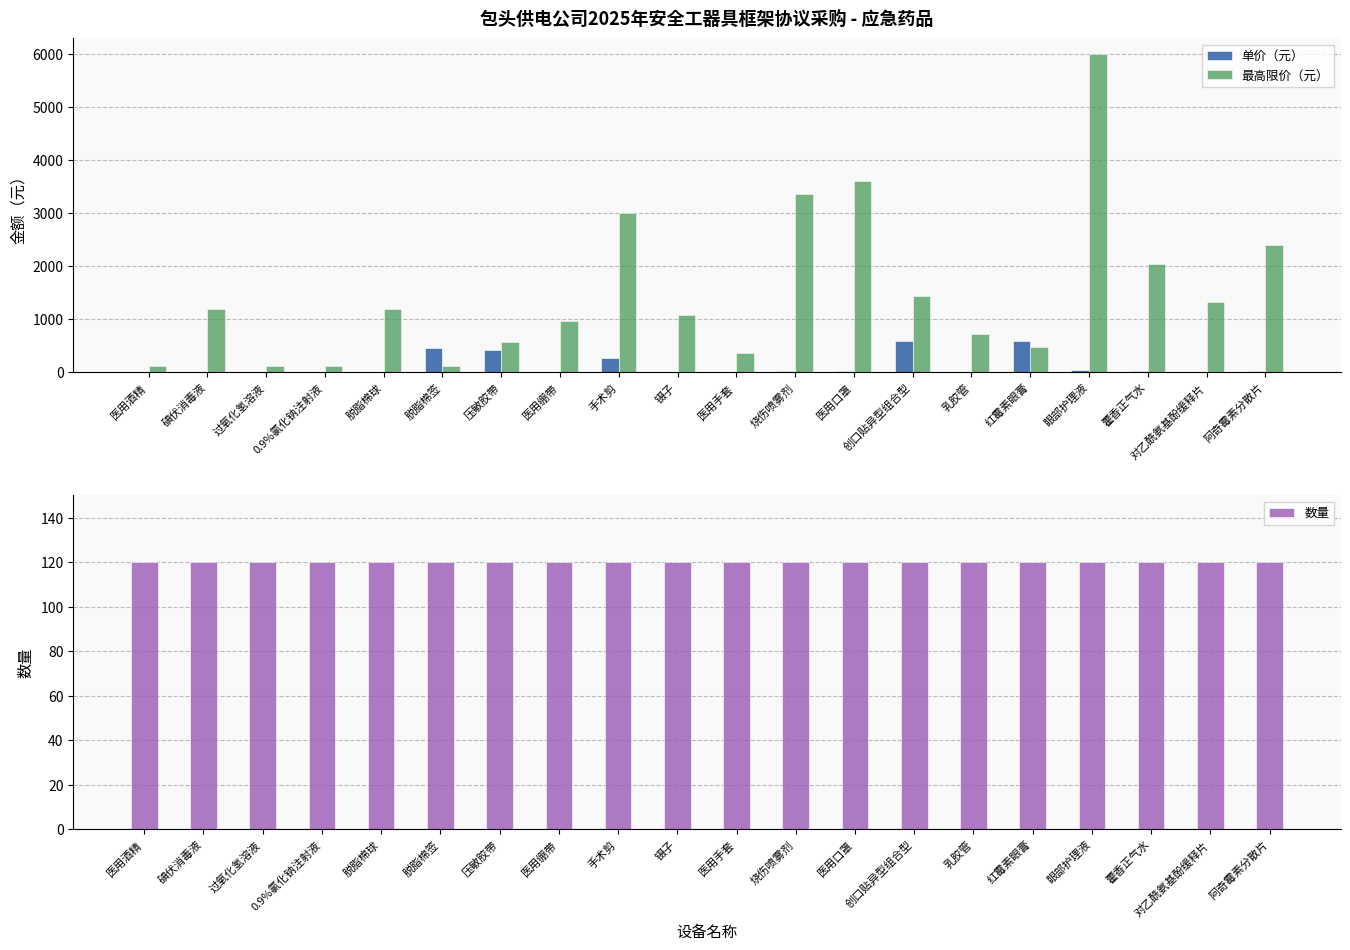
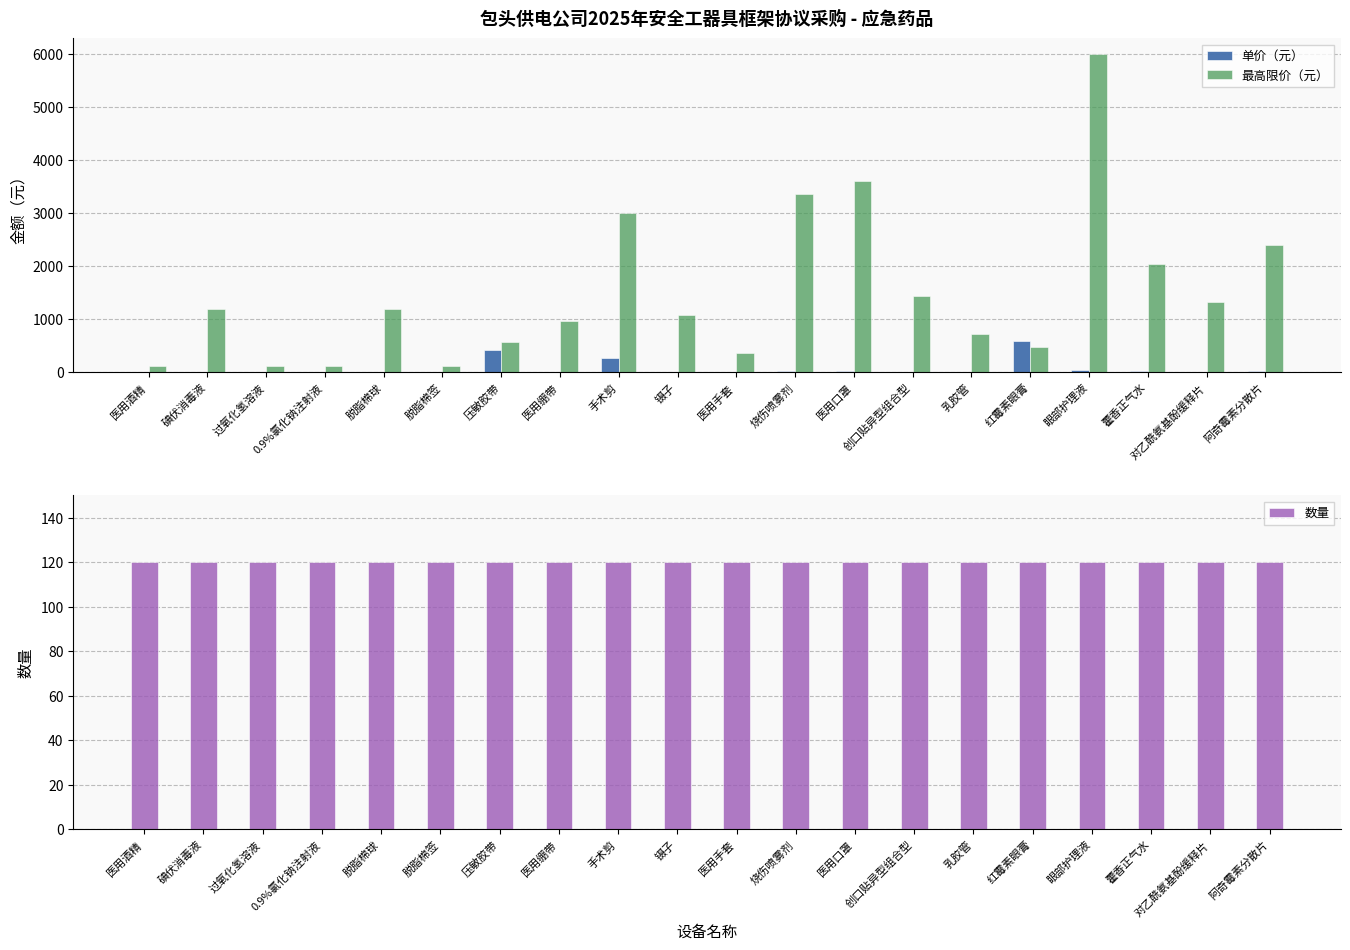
  {
    "包头供电公司2025年安全工器具框架协议采购 - 应急药品": {
      "单价（元）": {
-       "脱脂棉签": 500,
+       "脱脂棉签": 0,
        "压敏胶带": 400,
        "手术剪": 300,
-       "创口贴异型组合型": 600,
+       "创口贴异型组合型": 0,
        "红霉素眼膏": 600,
        "眼部护理液": 100
      },
      "最高限价（元）": {
        "医用酒精": 100,
        "碘伏消毒液": 1200,
        "过氧化氢溶液": 100,
        "0.9%氯化钠注射液": 100,
        "脱脂棉球": 1200,
        "脱脂棉签": 100,
        "压敏胶带": 600,
        "医用绷带": 1000,
        "手术剪": 3000,
        "镊子": 1100,
        "医用手套": 400,
        "烧伤喷雾剂": 3400,
        "医用口罩": 3600,
        "创口贴异型组合型": 1400,
        "乳胶管": 700,
        "红霉素眼膏": 500,
        "眼部护理液": 6000,
        "藿香正气水": 2000,
        "对乙酰氨基酚缓释片": 1300,
        "阿奇霉素分散片": 2400
      }
    }
  }
